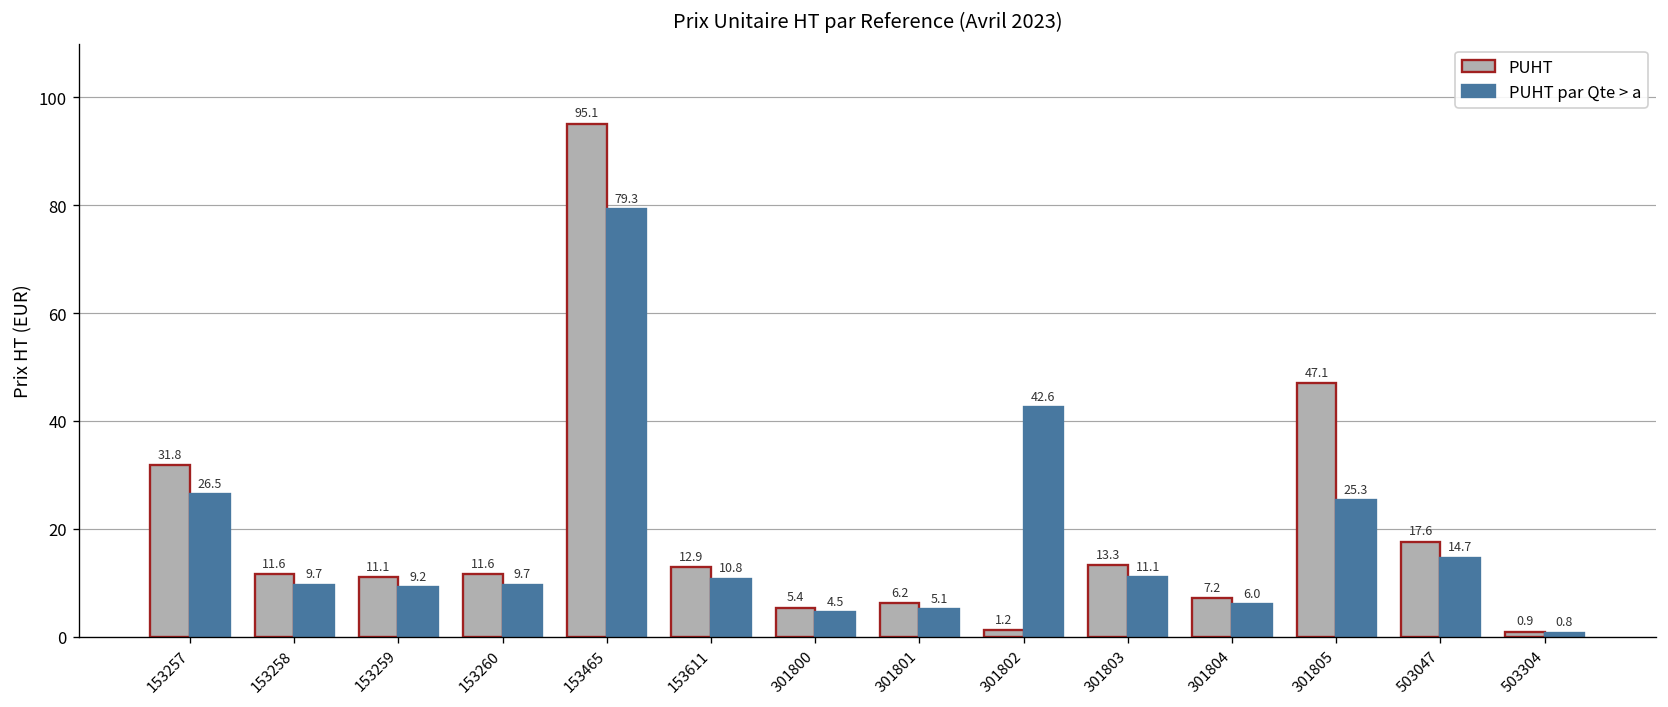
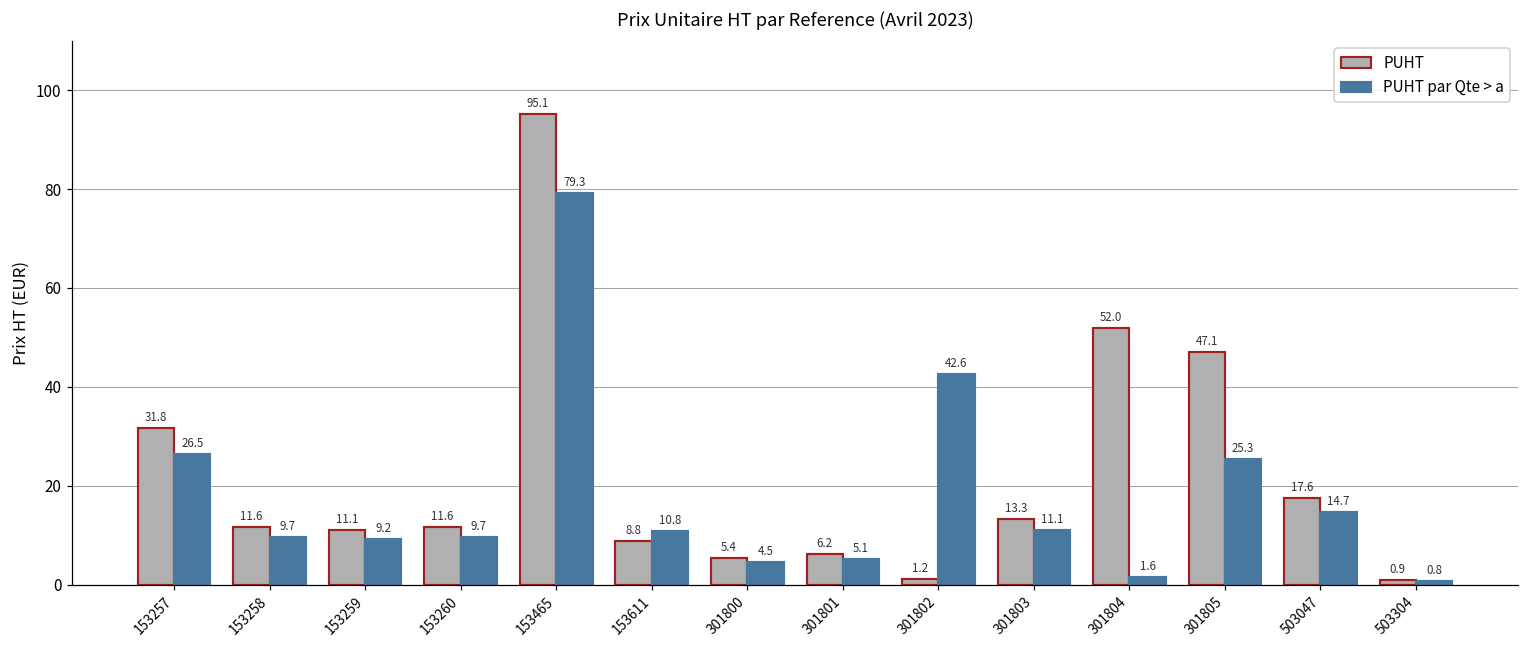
  {
    "PUHT": {
      "153257": 31.8,
      "153258": 11.6,
      "153259": 11.1,
      "153260": 11.6,
      "153465": 95.1,
-     "153611": 12.9,
+     "153611": 8.8,
      "301800": 5.4,
      "301801": 6.2,
      "301802": 1.2,
      "301803": 13.3,
-     "301804": 7.2,
+     "301804": 52.0,
      "301805": 47.1,
      "503047": 17.6,
      "503304": 0.9
    },
    "PUHT par Qte > a": {
      "153257": 26.5,
      "153258": 9.7,
      "153259": 9.2,
      "153260": 9.7,
      "153465": 79.3,
      "153611": 10.8,
      "301800": 4.5,
      "301801": 5.1,
      "301802": 42.6,
      "301803": 11.1,
-     "301804": 6.0,
+     "301804": 1.6,
      "301805": 25.3,
      "503047": 14.7,
      "503304": 0.8
    }
  }
